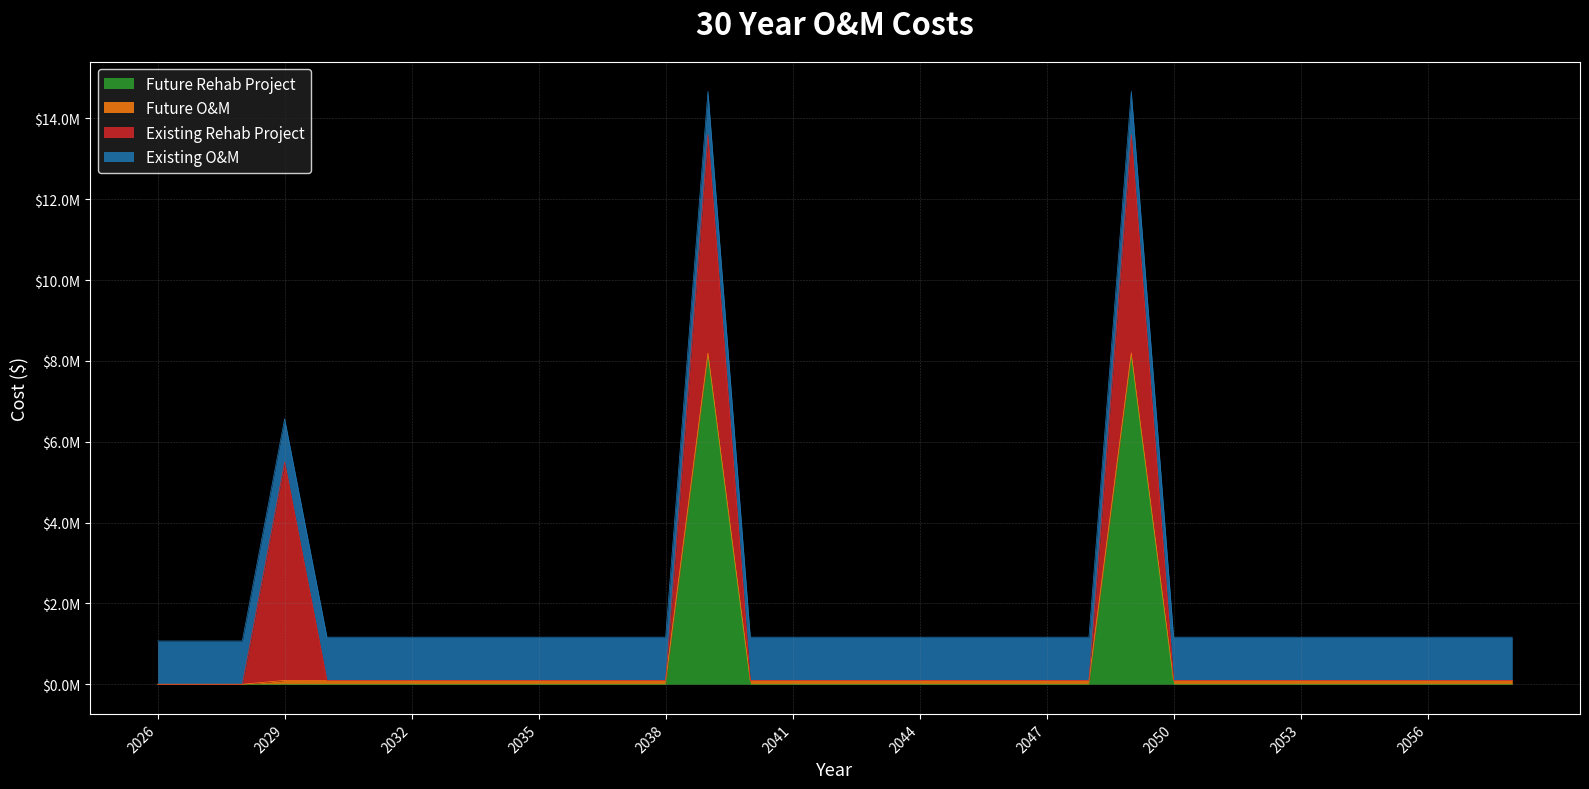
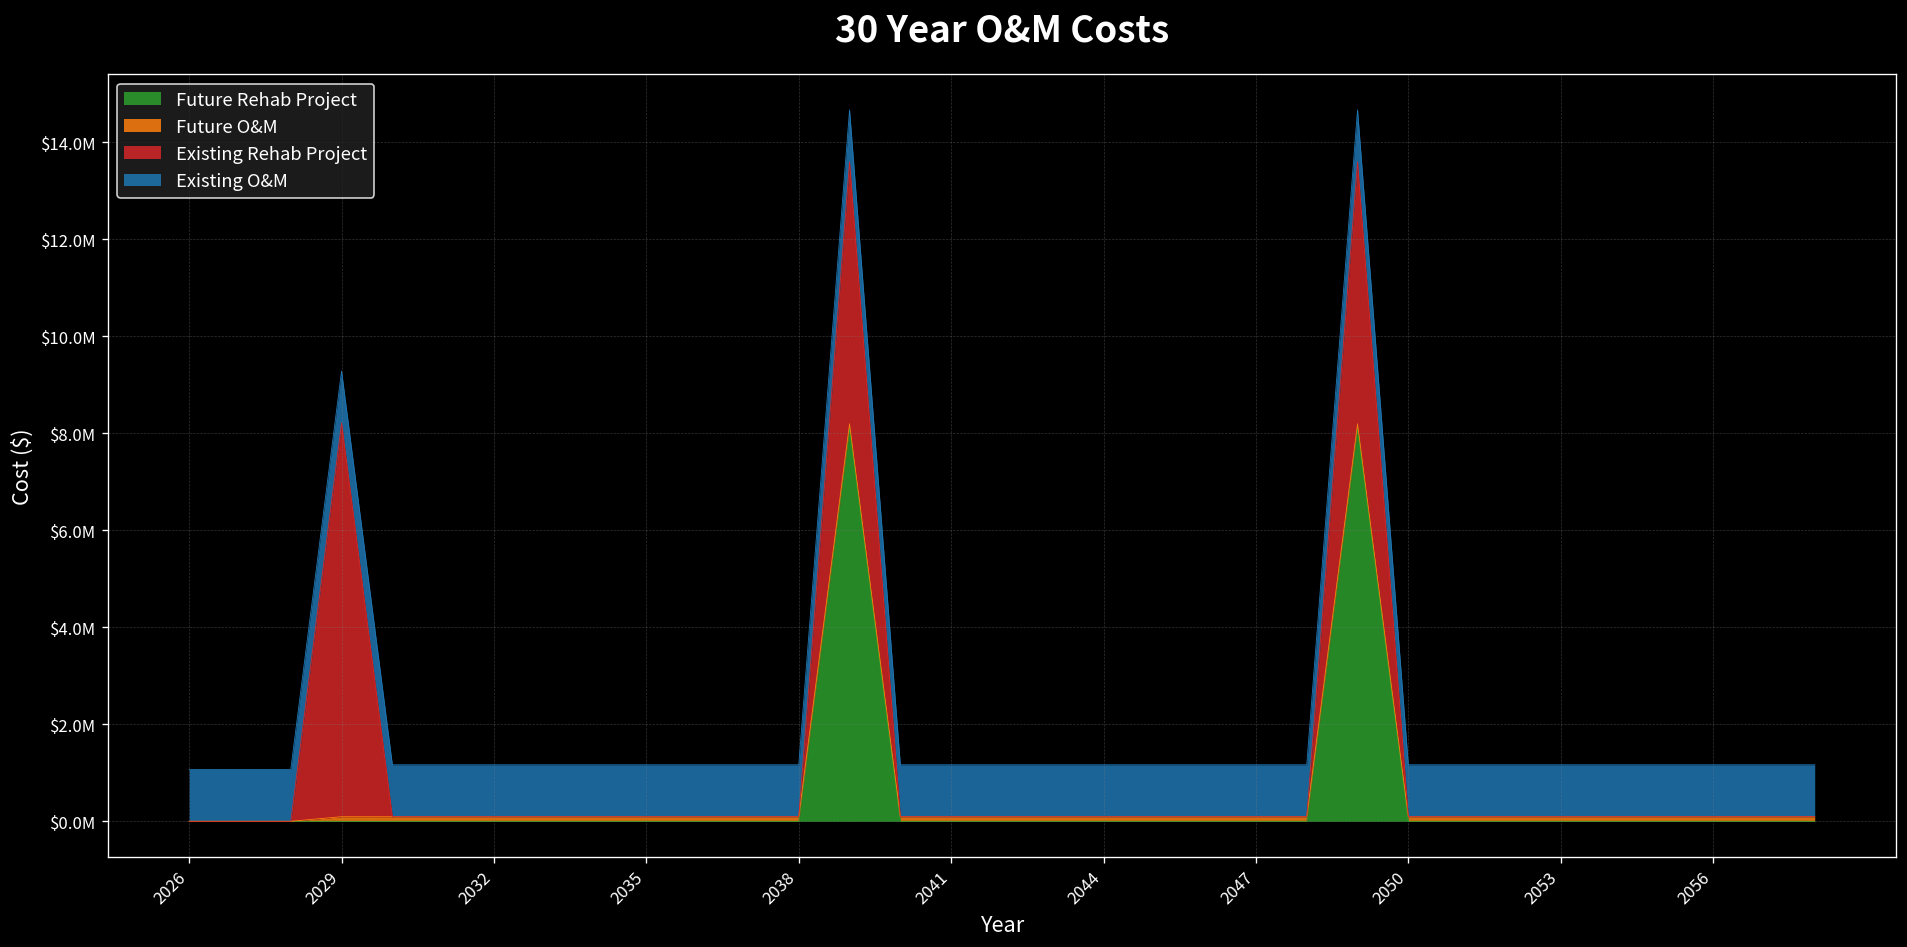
  {
    "Future Rehab Project": {
      "2029": "$0",
      "2032": "$0",
      "2035": "$0",
      "2038": "$0",
      "2041": "$0",
      "2044": "$0",
      "2047": "$0",
      "2050": "$0",
      "2053": "$0",
      "2056": "$0"
    },
    "Future O&M": {
      "2029": "$100000"
    },
    "Existing Rehab Project": {
-     "2029": "$5400000"
+     "2029": "$8100000"
    },
    "Existing O&M": {
      "2026": "$1100000",
      "2029": "$1100000",
      "2032": "$1100000",
      "2035": "$1100000",
      "2038": "$1100000",
      "2041": "$1100000",
      "2044": "$1100000",
      "2047": "$1100000",
      "2050": "$1100000",
      "2053": "$1100000",
      "2056": "$1100000"
    }
  }
